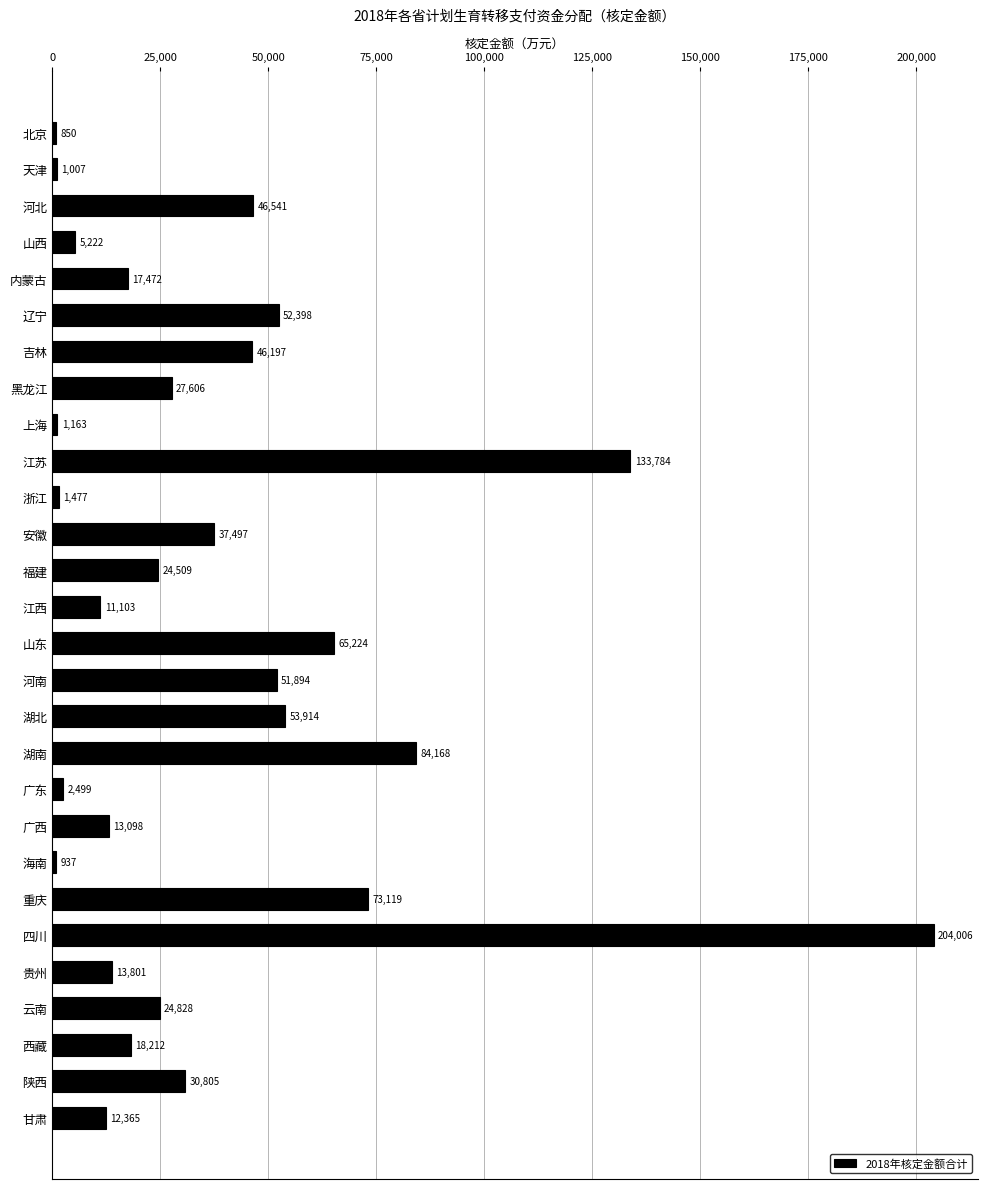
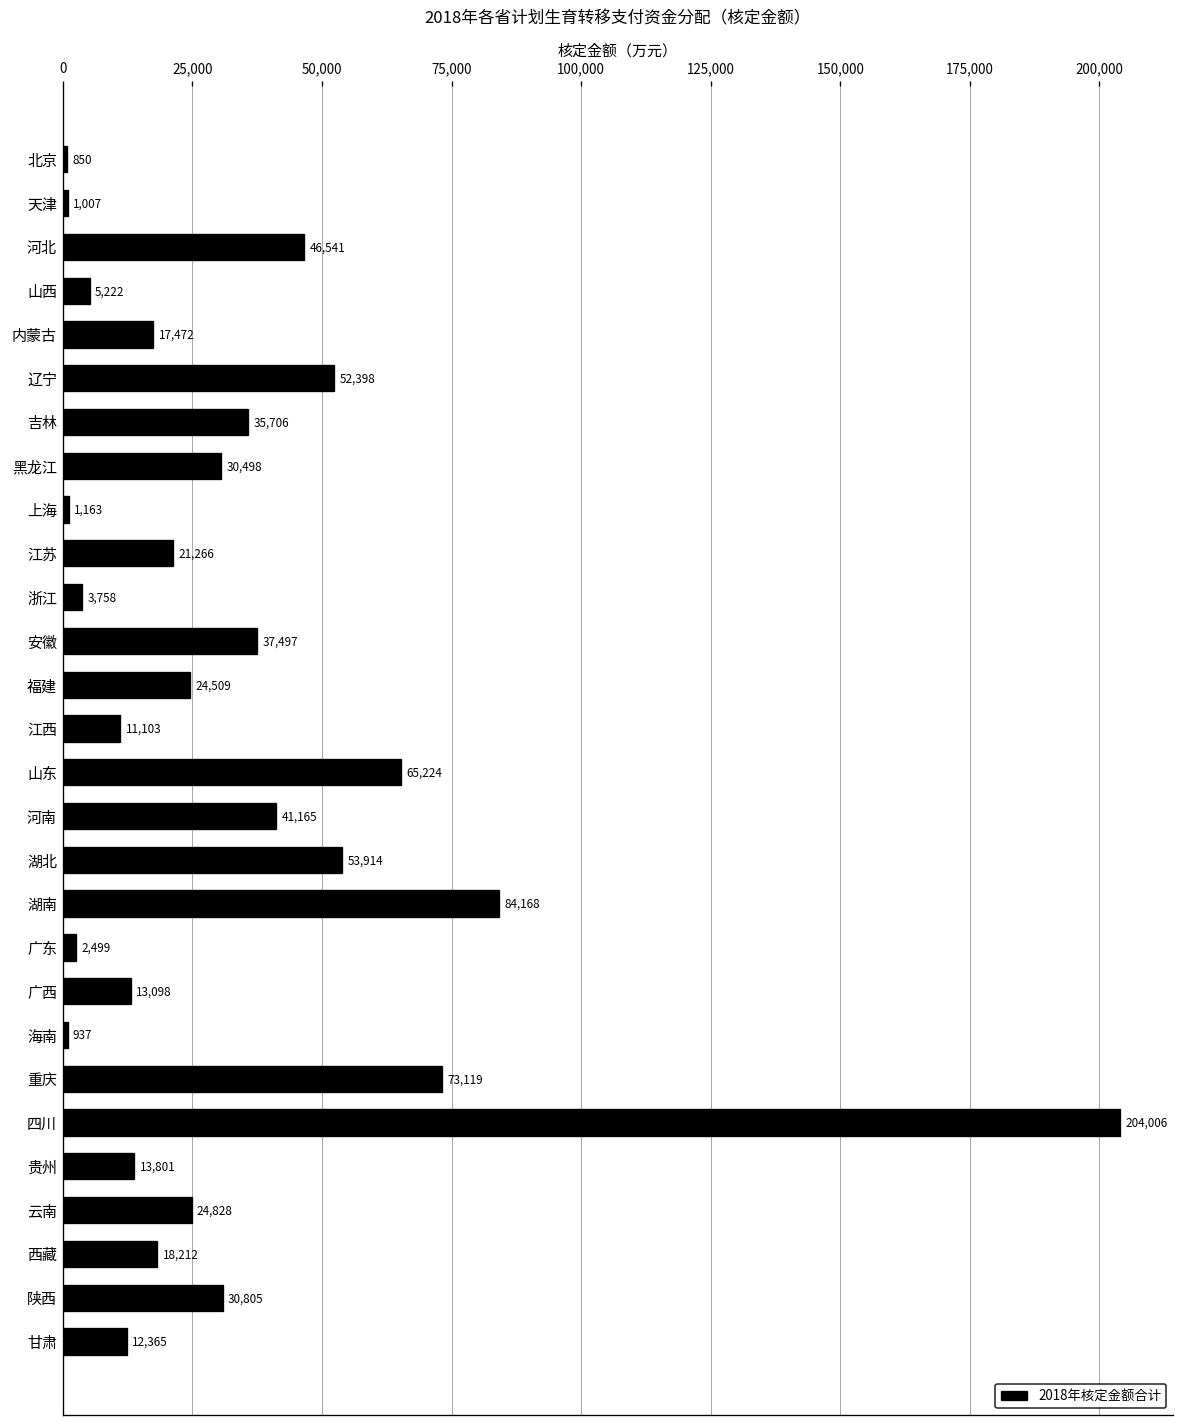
  {
    "北京": "850",
    "天津": "1,007",
    "河北": "46,541",
    "山西": "5,222",
    "内蒙古": "17,472",
    "辽宁": "52,398",
-   "吉林": "46,197",
-   "黑龙江": "27,606",
+   "吉林": "35,706",
+   "黑龙江": "30,498",
    "上海": "1,163",
-   "江苏": "133,784",
-   "浙江": "1,477",
+   "江苏": "21,266",
+   "浙江": "3,758",
    "安徽": "37,497",
    "福建": "24,509",
    "江西": "11,103",
    "山东": "65,224",
-   "河南": "51,894",
+   "河南": "41,165",
    "湖北": "53,914",
    "湖南": "84,168",
    "广东": "2,499",
    "广西": "13,098",
    "海南": "937",
    "重庆": "73,119",
    "四川": "204,006",
    "贵州": "13,801",
    "云南": "24,828",
    "西藏": "18,212",
    "陕西": "30,805",
    "甘肃": "12,365"
  }
